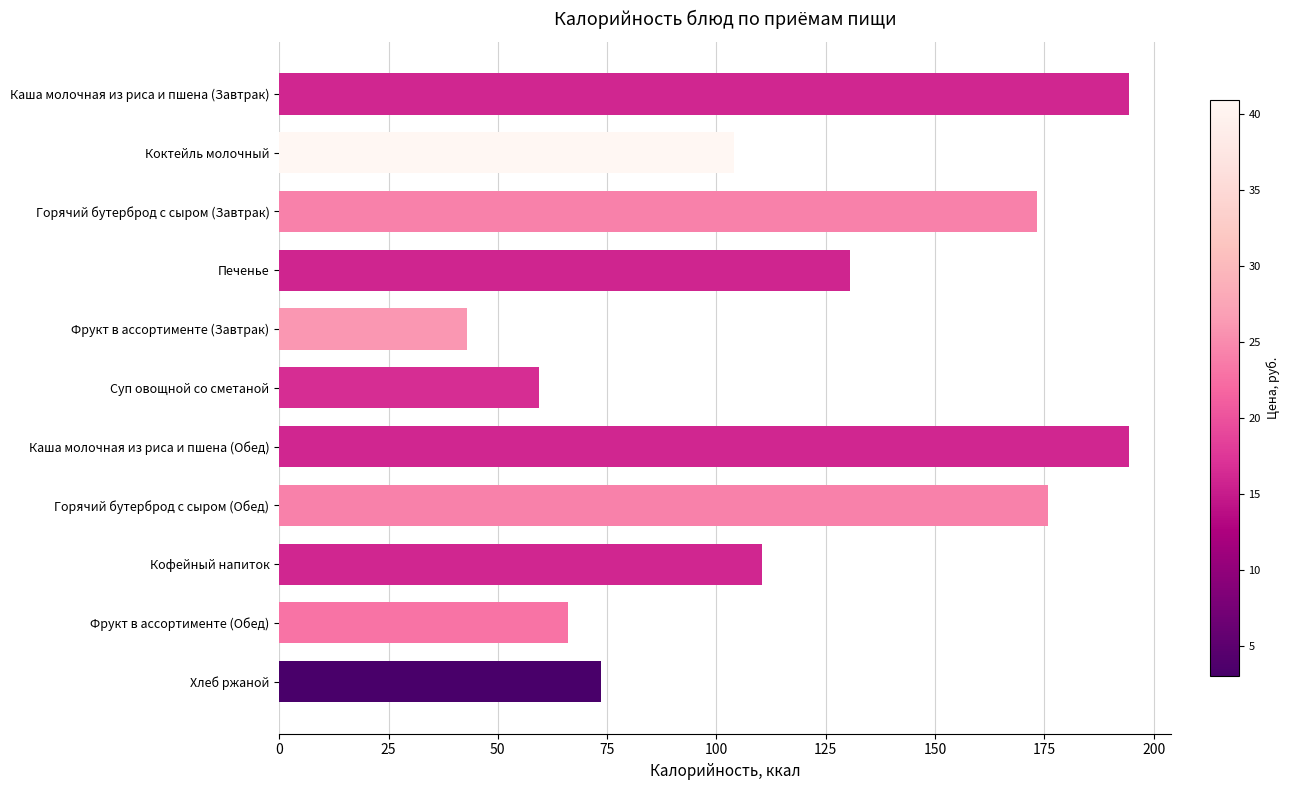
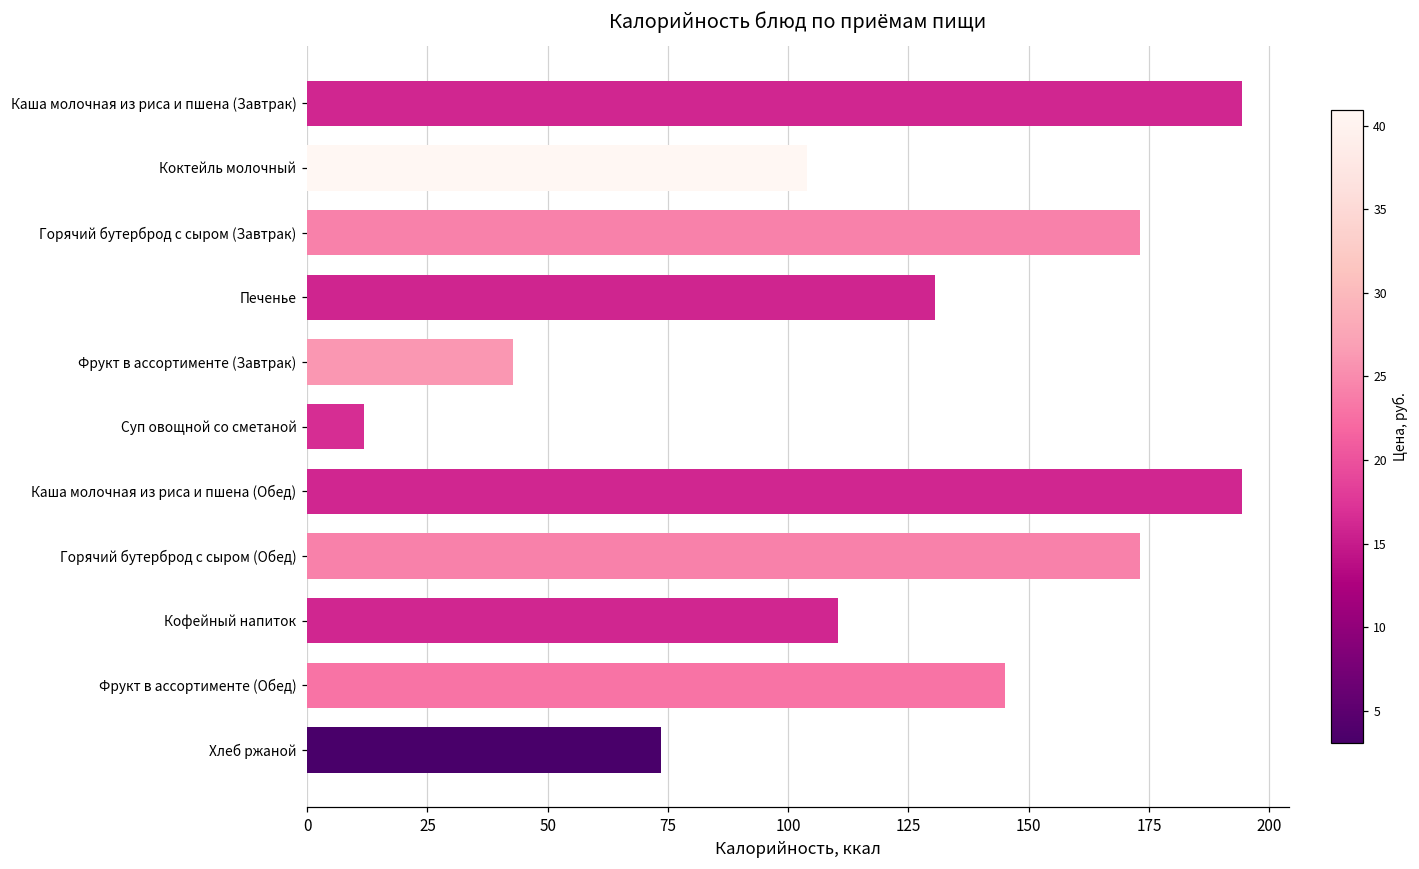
  {
    "Каша молочная из риса и пшена (Завтрак)": 194,
    "Коктейль молочный": 104,
    "Горячий бутерброд с сыром (Завтрак)": 173,
    "Печенье": 131,
    "Фрукт в ассортименте (Завтрак)": 43,
-   "Суп овощной со сметаной": 59,
+   "Суп овощной со сметаной": 12,
    "Каша молочная из риса и пшена (Обед)": 194,
-   "Горячий бутерброд с сыром (Обед)": 176,
+   "Горячий бутерброд с сыром (Обед)": 173,
    "Кофейный напиток": 110,
-   "Фрукт в ассортименте (Обед)": 66,
+   "Фрукт в ассортименте (Обед)": 145,
    "Хлеб ржаной": 74
  }
